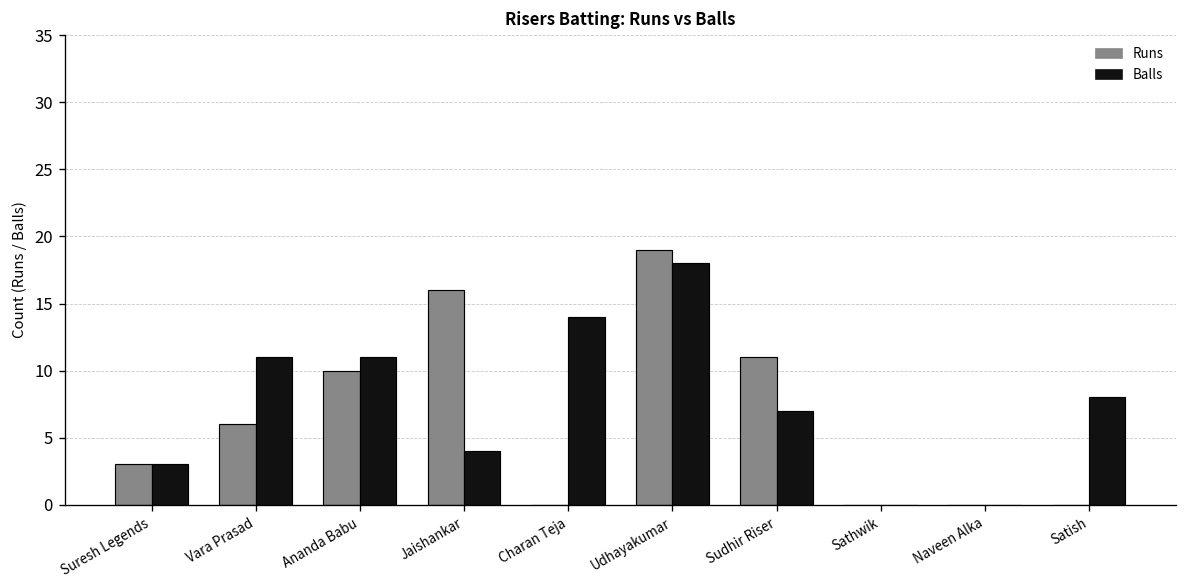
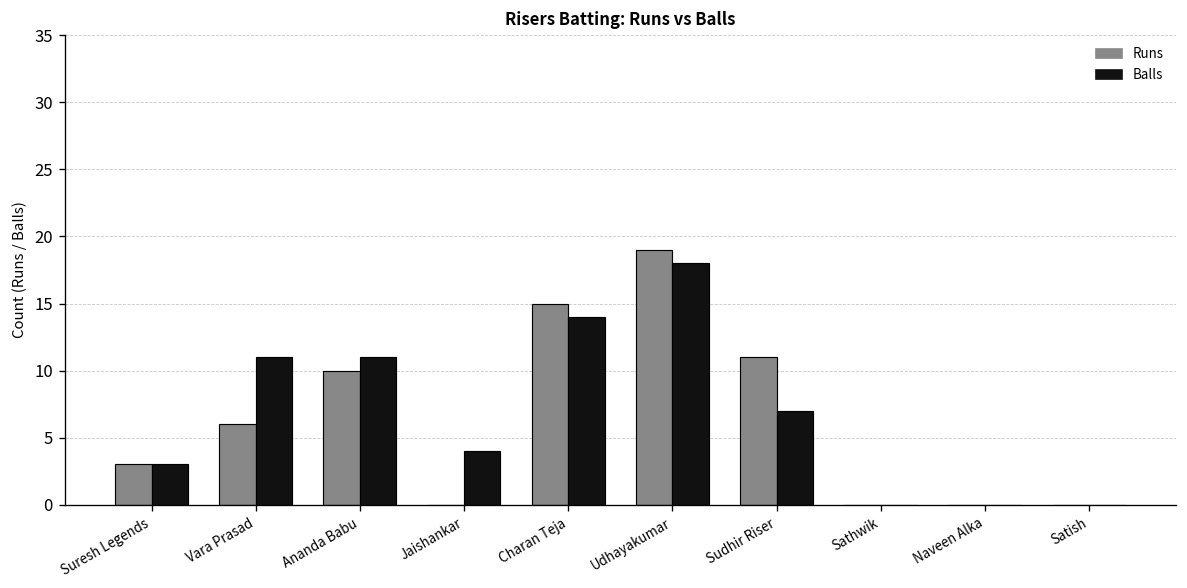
  {
    "Runs": {
      "Suresh Legends": 3,
      "Vara Prasad": 6,
      "Ananda Babu": 10,
-     "Jaishankar": 16,
-     "Charan Teja": 0,
+     "Jaishankar": 0,
+     "Charan Teja": 15,
      "Udhayakumar": 19,
      "Sudhir Riser": 11,
      "Sathwik": 0,
      "Naveen Alka": 0,
      "Satish": 0
    },
    "Balls": {
      "Suresh Legends": 3,
      "Vara Prasad": 11,
      "Ananda Babu": 11,
      "Jaishankar": 4,
      "Charan Teja": 14,
      "Udhayakumar": 18,
      "Sudhir Riser": 7,
      "Sathwik": 0,
      "Naveen Alka": 0,
-     "Satish": 8
+     "Satish": 0
    }
  }
